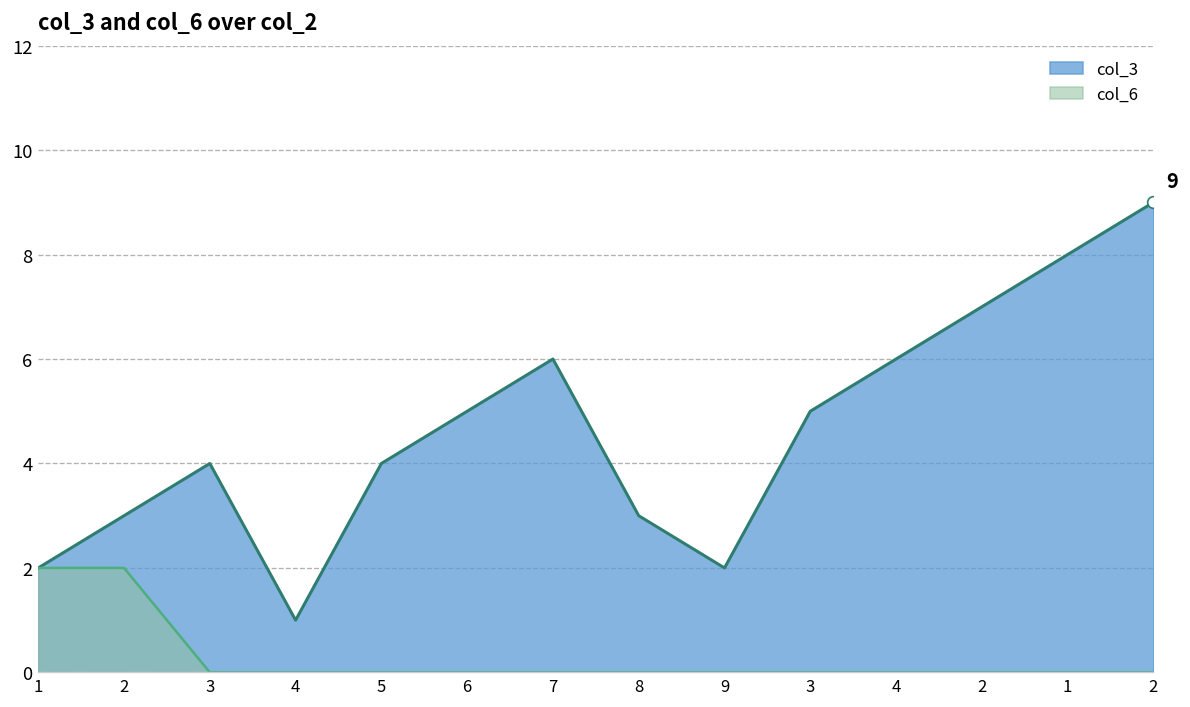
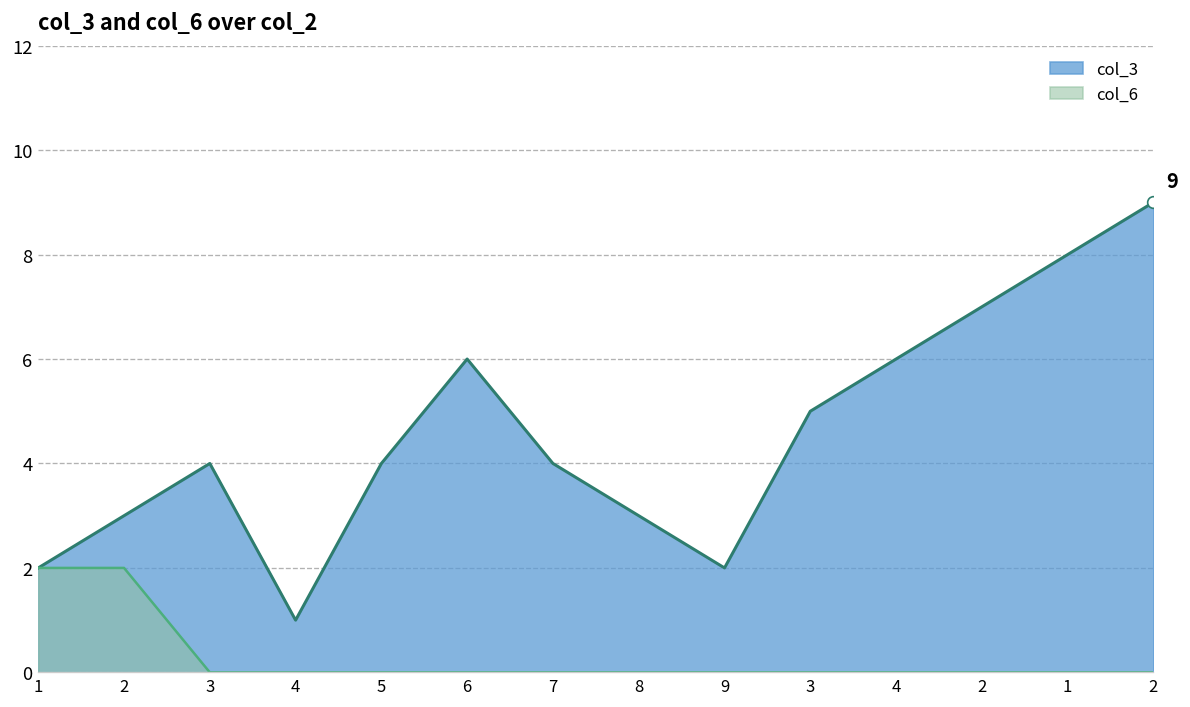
  {
    "col_3": {
      "5": 4,
-     "6": 5,
-     "7": 6,
+     "6": 6,
+     "7": 4,
      "8": 3,
      "9": 2
    },
    "col_6": {
      "5": 0,
      "6": 0,
      "7": 0,
      "8": 0,
      "9": 0
    }
  }
